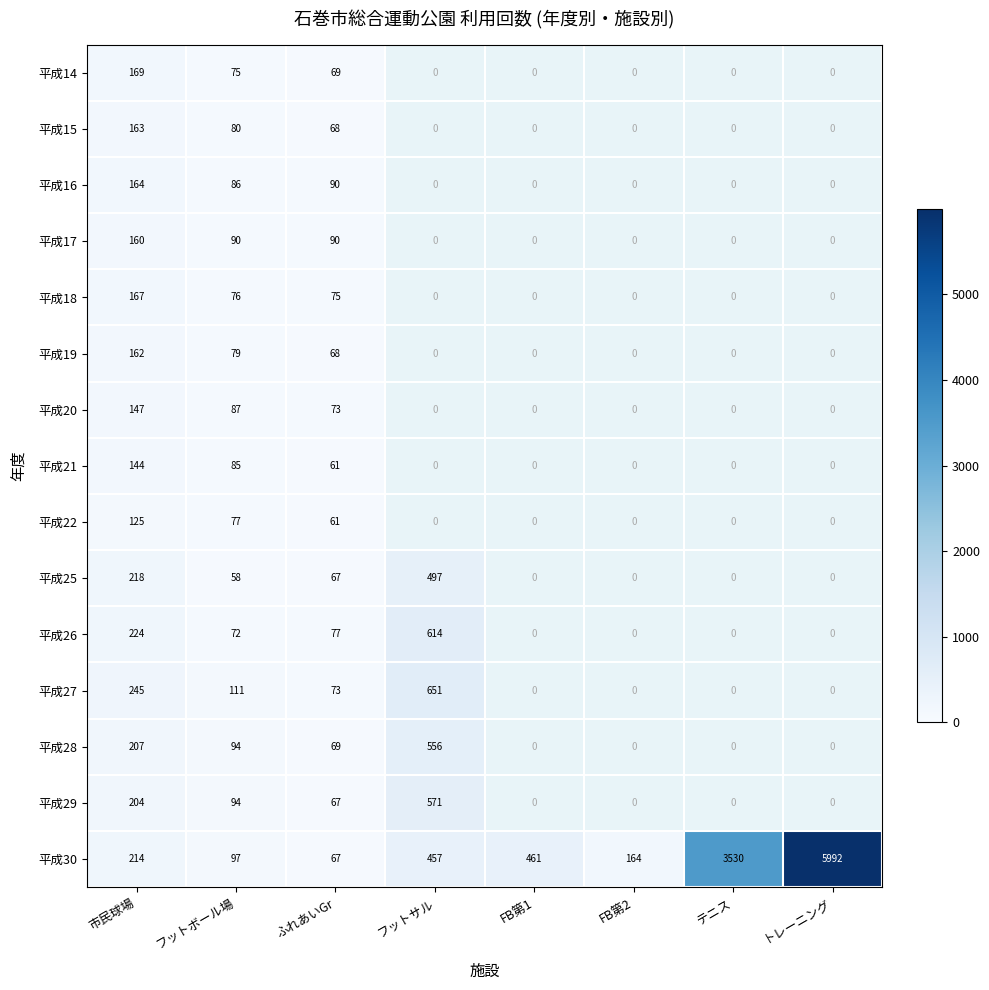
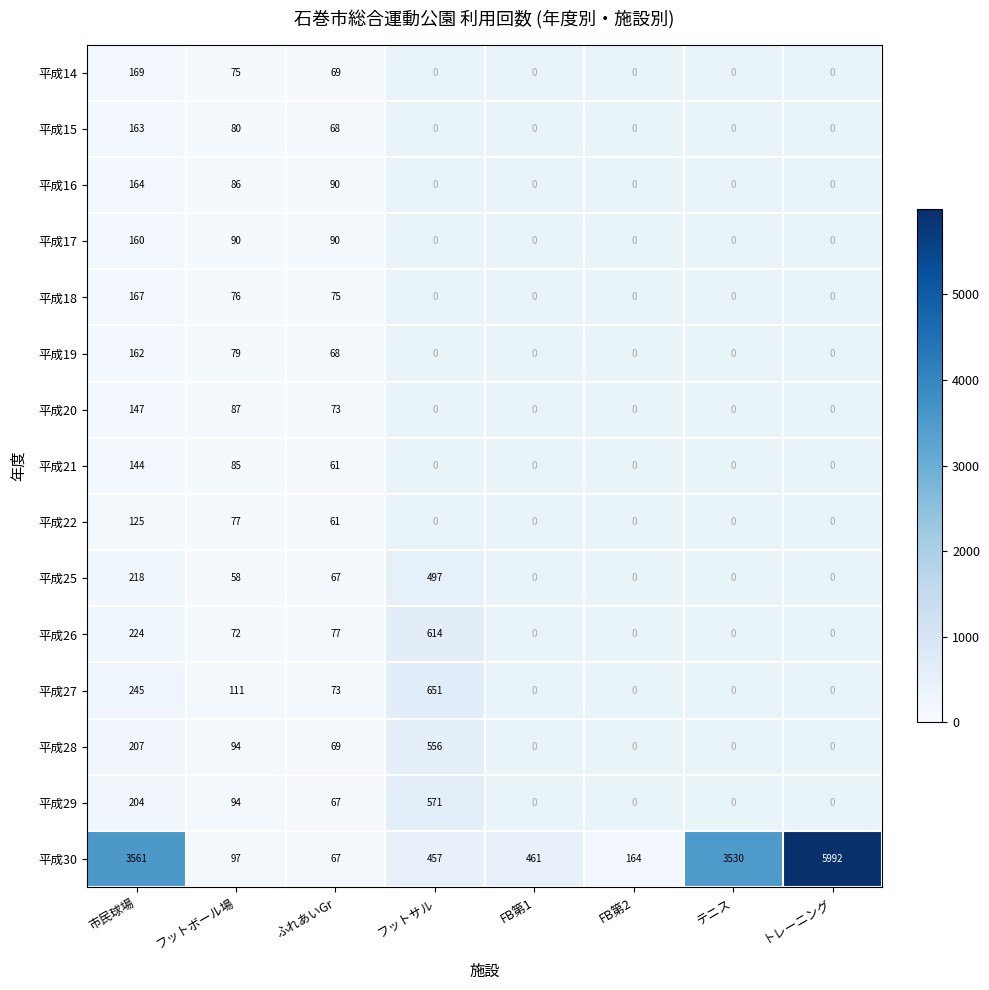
  {
    "平成14": {
      "市民球場": 169,
      "フットボール場": 75,
      "ふれあいGr": 69
    },
    "平成15": {
      "市民球場": 163,
      "フットボール場": 80,
      "ふれあいGr": 68
    },
    "平成16": {
      "市民球場": 164,
      "フットボール場": 86,
      "ふれあいGr": 90
    },
    "平成17": {
      "市民球場": 160,
      "フットボール場": 90,
      "ふれあいGr": 90
    },
    "平成18": {
      "市民球場": 167,
      "フットボール場": 76,
      "ふれあいGr": 75
    },
    "平成19": {
      "市民球場": 162,
      "フットボール場": 79,
      "ふれあいGr": 68
    },
    "平成20": {
      "市民球場": 147,
      "フットボール場": 87,
      "ふれあいGr": 73
    },
    "平成21": {
      "市民球場": 144,
      "フットボール場": 85,
      "ふれあいGr": 61
    },
    "平成22": {
      "市民球場": 125,
      "フットボール場": 77,
      "ふれあいGr": 61
    },
    "平成25": {
      "市民球場": 218,
      "フットボール場": 58,
      "ふれあいGr": 67,
      "フットサル": 497
    },
    "平成26": {
      "市民球場": 224,
      "フットボール場": 72,
      "ふれあいGr": 77,
      "フットサル": 614
    },
    "平成27": {
      "市民球場": 245,
      "フットボール場": 111,
      "ふれあいGr": 73,
      "フットサル": 651
    },
    "平成28": {
      "市民球場": 207,
      "フットボール場": 94,
      "ふれあいGr": 69,
      "フットサル": 556
    },
    "平成29": {
      "市民球場": 204,
      "フットボール場": 94,
      "ふれあいGr": 67,
      "フットサル": 571
    },
    "平成30": {
-     "市民球場": 214,
+     "市民球場": 3561,
      "フットボール場": 97,
      "ふれあいGr": 67,
      "フットサル": 457,
      "FB第1": 461,
      "FB第2": 164,
      "テニス": 3530,
      "トレーニング": 5992
    }
  }
